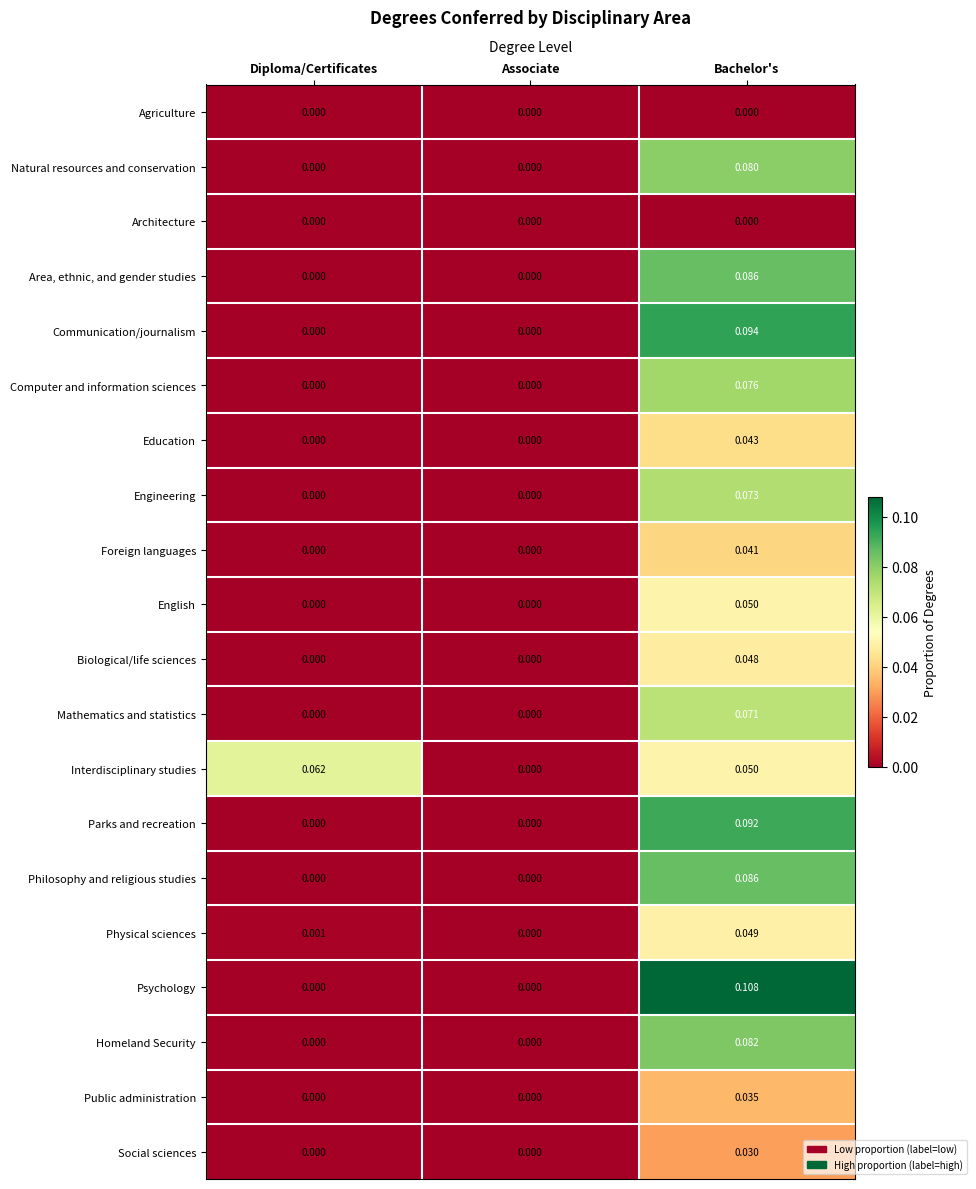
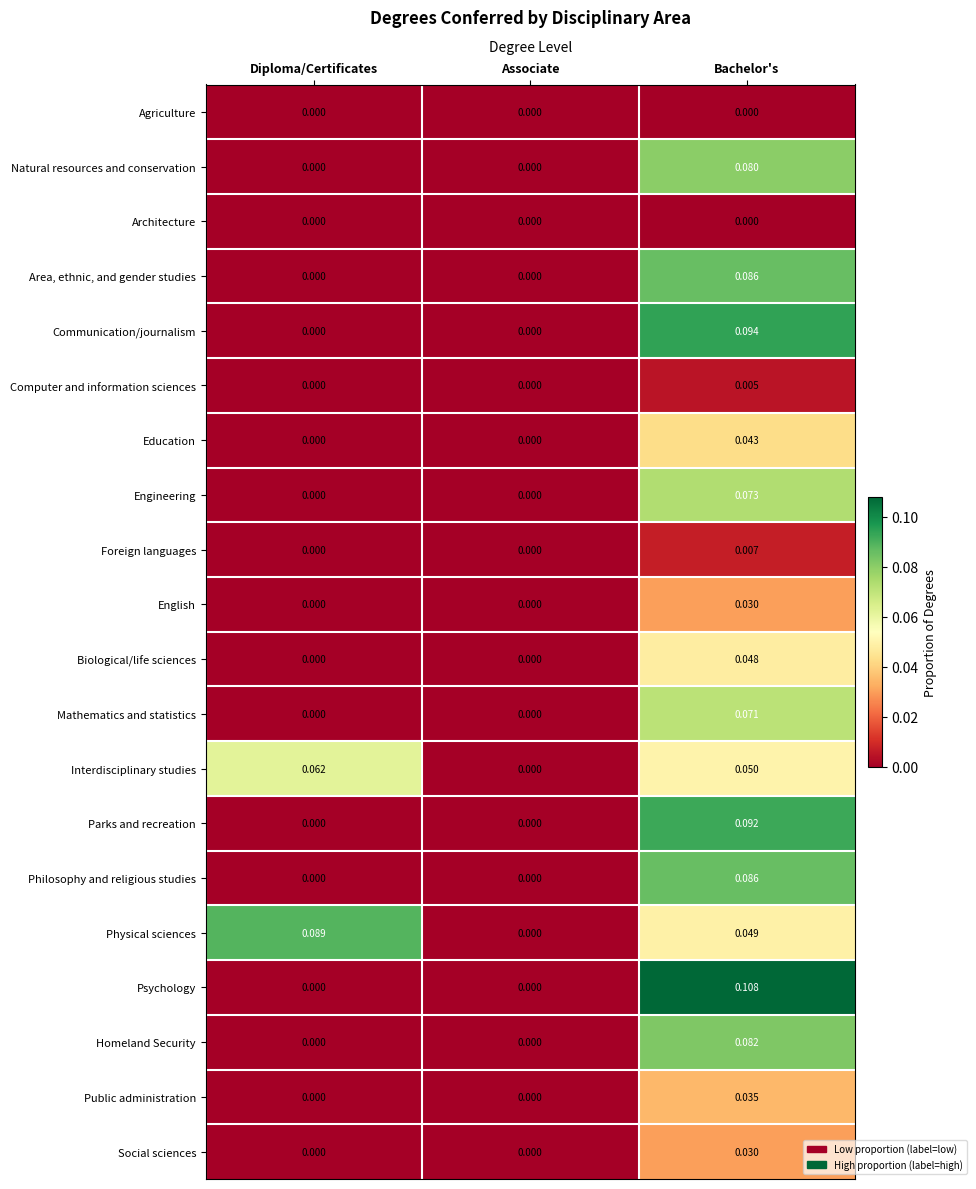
  {
    "Agriculture": {
      "Diploma/Certificates": 0.000,
      "Associate": 0.000,
      "Bachelor's": 0.000
    },
    "Natural resources and conservation": {
      "Diploma/Certificates": 0.000,
      "Associate": 0.000,
      "Bachelor's": 0.080
    },
    "Architecture": {
      "Diploma/Certificates": 0.000,
      "Associate": 0.000,
      "Bachelor's": 0.000
    },
    "Area, ethnic, and gender studies": {
      "Diploma/Certificates": 0.000,
      "Associate": 0.000,
      "Bachelor's": 0.086
    },
    "Communication/journalism": {
      "Diploma/Certificates": 0.000,
      "Associate": 0.000,
      "Bachelor's": 0.094
    },
    "Computer and information sciences": {
      "Diploma/Certificates": 0.000,
      "Associate": 0.000,
-     "Bachelor's": 0.076
+     "Bachelor's": 0.005
    },
    "Education": {
      "Diploma/Certificates": 0.000,
      "Associate": 0.000,
      "Bachelor's": 0.043
    },
    "Engineering": {
      "Diploma/Certificates": 0.000,
      "Associate": 0.000,
      "Bachelor's": 0.073
    },
    "Foreign languages": {
      "Diploma/Certificates": 0.000,
      "Associate": 0.000,
-     "Bachelor's": 0.041
+     "Bachelor's": 0.007
    },
    "English": {
      "Diploma/Certificates": 0.000,
      "Associate": 0.000,
-     "Bachelor's": 0.050
+     "Bachelor's": 0.030
    },
    "Biological/life sciences": {
      "Diploma/Certificates": 0.000,
      "Associate": 0.000,
      "Bachelor's": 0.048
    },
    "Mathematics and statistics": {
      "Diploma/Certificates": 0.000,
      "Associate": 0.000,
      "Bachelor's": 0.071
    },
    "Interdisciplinary studies": {
      "Diploma/Certificates": 0.062,
      "Associate": 0.000,
      "Bachelor's": 0.050
    },
    "Parks and recreation": {
      "Diploma/Certificates": 0.000,
      "Associate": 0.000,
      "Bachelor's": 0.092
    },
    "Philosophy and religious studies": {
      "Diploma/Certificates": 0.000,
      "Associate": 0.000,
      "Bachelor's": 0.086
    },
    "Physical sciences": {
-     "Diploma/Certificates": 0.001,
+     "Diploma/Certificates": 0.089,
      "Associate": 0.000,
      "Bachelor's": 0.049
    },
    "Psychology": {
      "Diploma/Certificates": 0.000,
      "Associate": 0.000,
      "Bachelor's": 0.108
    },
    "Homeland Security": {
      "Diploma/Certificates": 0.000,
      "Associate": 0.000,
      "Bachelor's": 0.082
    },
    "Public administration": {
      "Diploma/Certificates": 0.000,
      "Associate": 0.000,
      "Bachelor's": 0.035
    },
    "Social sciences": {
      "Diploma/Certificates": 0.000,
      "Associate": 0.000,
      "Bachelor's": 0.030
    }
  }
